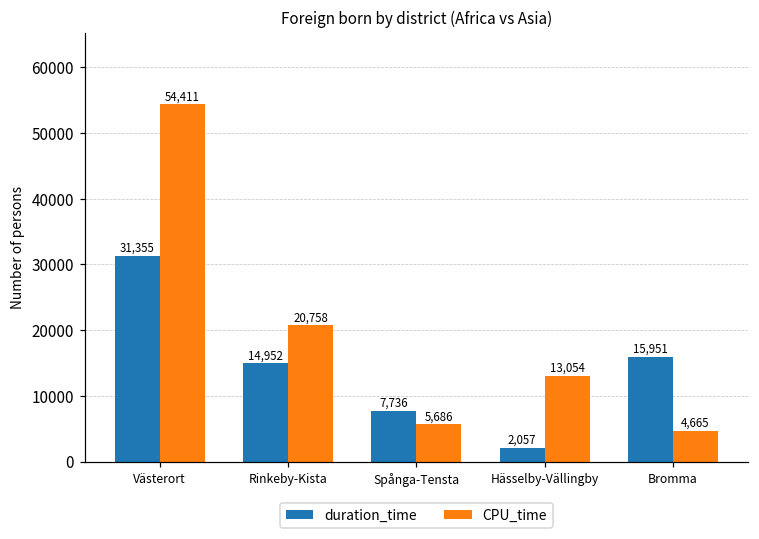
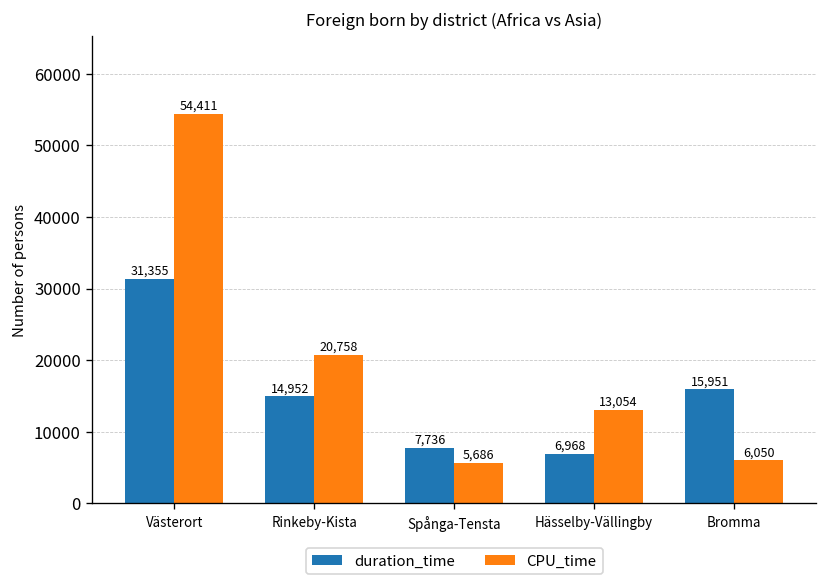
  {
    "duration_time": {
      "Västerort": "31,355",
      "Rinkeby-Kista": "14,952",
      "Spånga-Tensta": "7,736",
-     "Hässelby-Vällingby": "2,057",
+     "Hässelby-Vällingby": "6,968",
      "Bromma": "15,951"
    },
    "CPU_time": {
      "Västerort": "54,411",
      "Rinkeby-Kista": "20,758",
      "Spånga-Tensta": "5,686",
      "Hässelby-Vällingby": "13,054",
-     "Bromma": "4,665"
+     "Bromma": "6,050"
    }
  }
